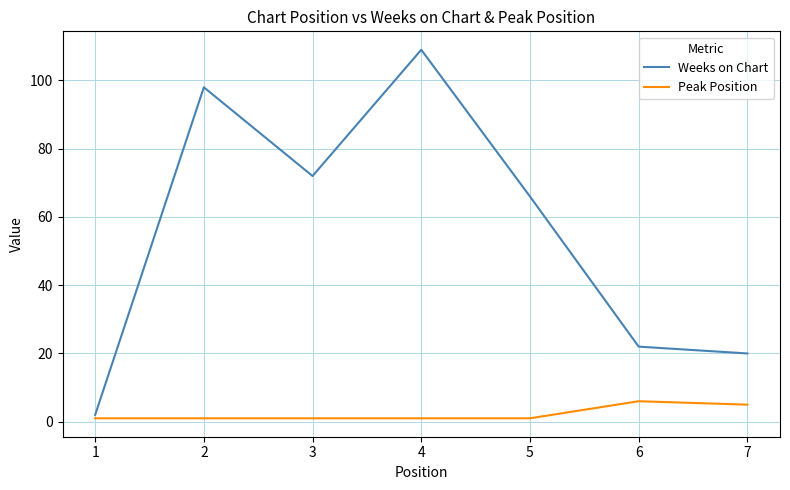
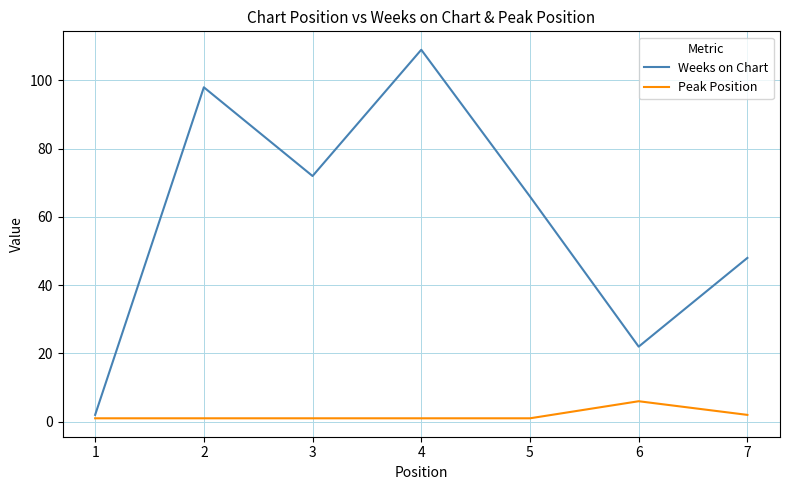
  {
    "Weeks on Chart": {
      "1": 2,
      "2": 98,
      "3": 72,
      "4": 109,
      "5": 66,
      "6": 22,
-     "7": 20
+     "7": 48
    },
    "Peak Position": {
      "1": 1,
      "2": 1,
      "3": 1,
      "4": 1,
      "5": 1,
      "6": 6,
-     "7": 5
+     "7": 2
    }
  }
